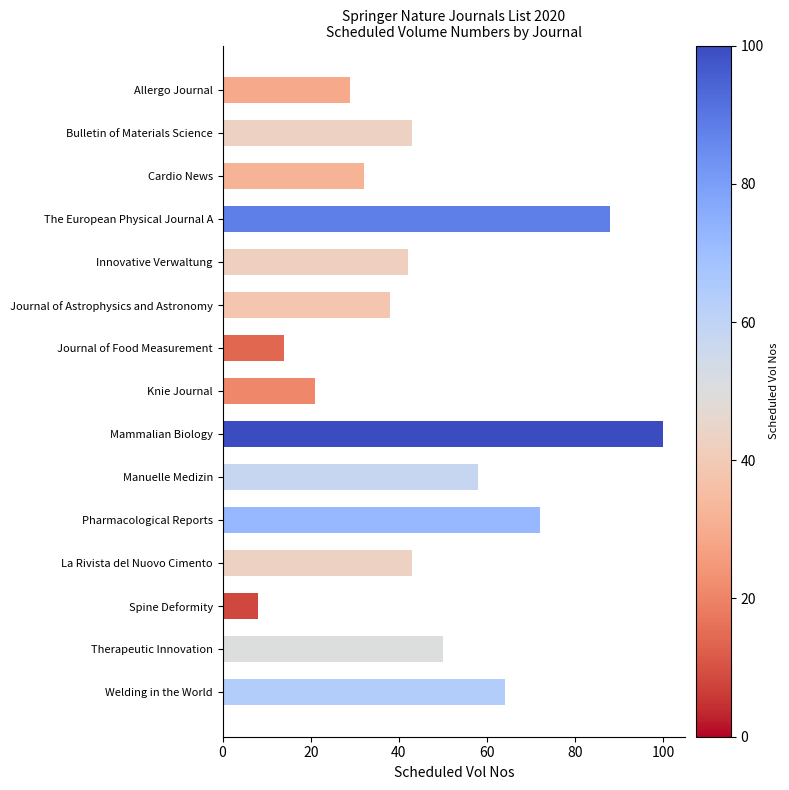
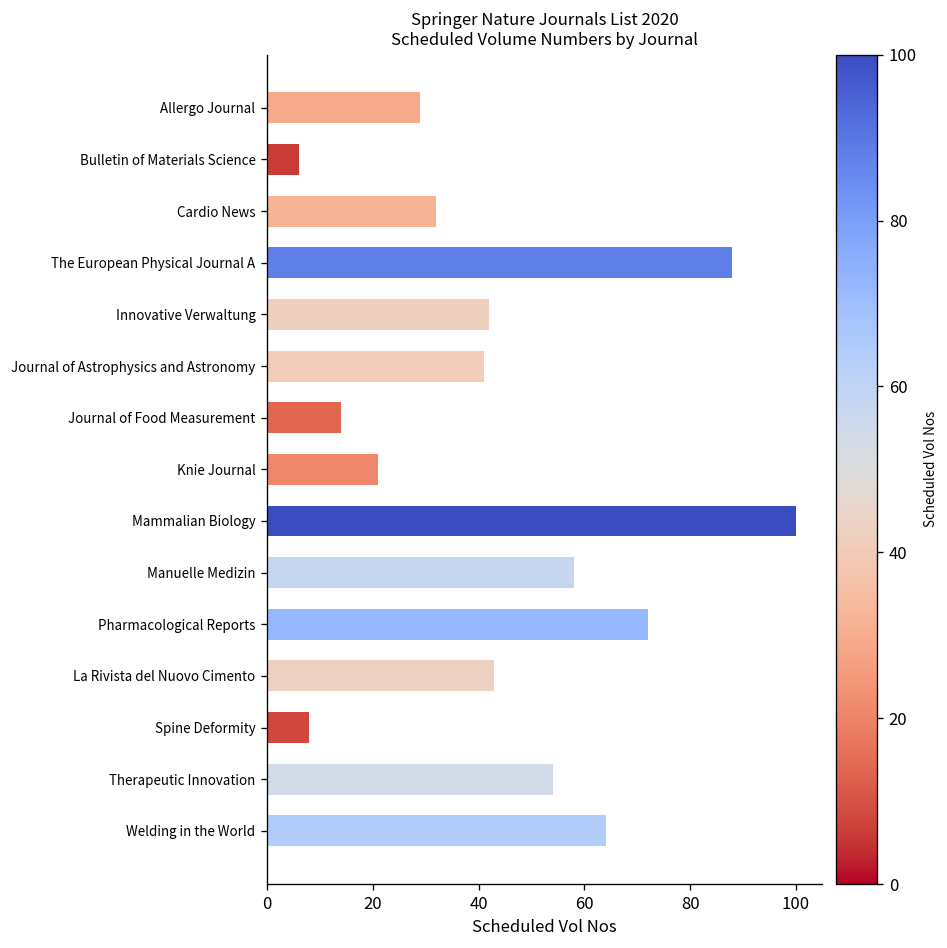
  {
    "Allergo Journal": 29,
-   "Bulletin of Materials Science": 43,
+   "Bulletin of Materials Science": 6,
    "Cardio News": 32,
    "The European Physical Journal A": 88,
    "Innovative Verwaltung": 42,
-   "Journal of Astrophysics and Astronomy": 38,
+   "Journal of Astrophysics and Astronomy": 41,
    "Journal of Food Measurement": 14,
    "Knie Journal": 21,
    "Mammalian Biology": 100,
    "Manuelle Medizin": 58,
    "Pharmacological Reports": 72,
    "La Rivista del Nuovo Cimento": 43,
    "Spine Deformity": 8,
-   "Therapeutic Innovation": 50,
+   "Therapeutic Innovation": 54,
    "Welding in the World": 64
  }
